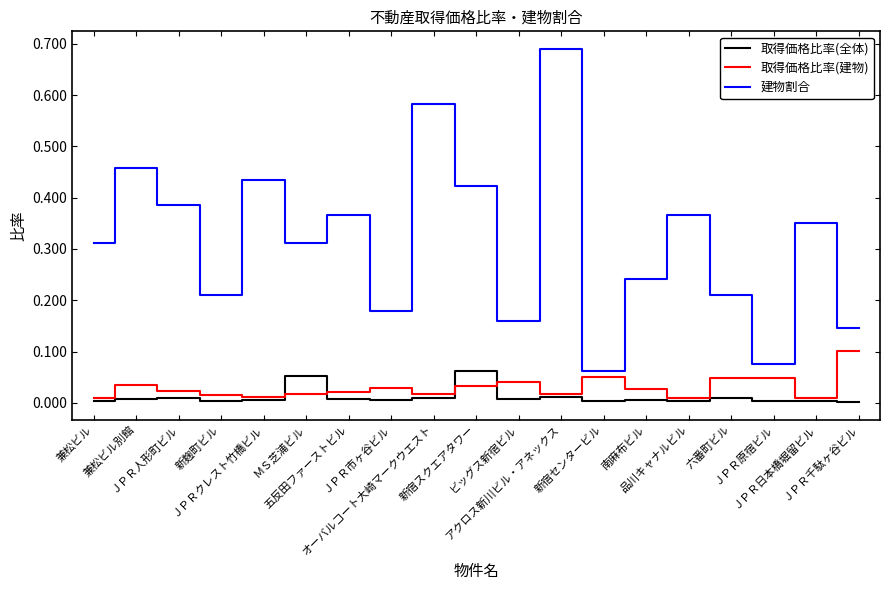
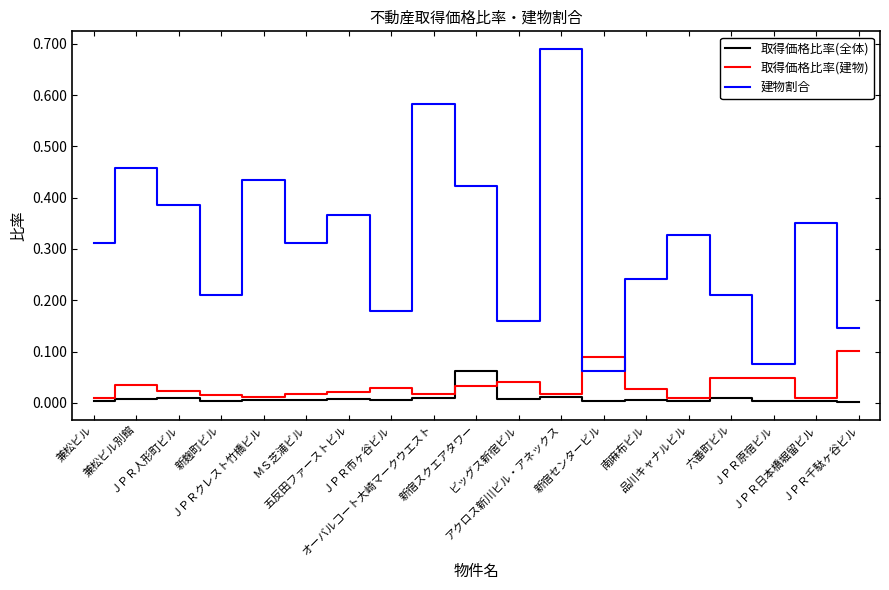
  {
    "取得価格比率(全体)": {
      "兼松ビル": 0.00,
      "兼松ビル別館": 0.01,
      "ＪＰＲ人形町ビル": 0.01,
      "新麹町ビル": 0.00,
      "ＪＰＲクレスト竹橋ビル": 0.00,
-     "ＭＳ芝浦ビル": 0.05,
+     "ＭＳ芝浦ビル": 0.01,
      "五反田ファーストビル": 0.01,
      "ＪＰＲ市ヶ谷ビル": 0.01,
      "オーバルコート大崎マークウエスト": 0.01,
      "新宿スクエアタワー": 0.06,
      "ビッグス新宿ビル": 0.01,
      "アクロス新川ビル・アネックス": 0.01,
      "新宿センタービル": 0.00,
      "南麻布ビル": 0.01,
      "品川キャナルビル": 0.00,
      "六番町ビル": 0.01,
      "ＪＰＲ原宿ビル": 0.00,
      "ＪＰＲ日本橋堀留ビル": 0.00,
      "ＪＰＲ千駄ヶ谷ビル": 0.00
    },
    "取得価格比率(建物)": {
      "兼松ビル": 0.01,
      "兼松ビル別館": 0.03,
      "ＪＰＲ人形町ビル": 0.02,
      "新麹町ビル": 0.02,
      "ＪＰＲクレスト竹橋ビル": 0.01,
      "ＭＳ芝浦ビル": 0.02,
      "五反田ファーストビル": 0.02,
      "ＪＰＲ市ヶ谷ビル": 0.03,
      "オーバルコート大崎マークウエスト": 0.02,
      "新宿スクエアタワー": 0.03,
      "ビッグス新宿ビル": 0.04,
      "アクロス新川ビル・アネックス": 0.02,
-     "新宿センタービル": 0.05,
+     "新宿センタービル": 0.09,
      "南麻布ビル": 0.03,
      "品川キャナルビル": 0.01,
      "六番町ビル": 0.05,
      "ＪＰＲ原宿ビル": 0.05,
      "ＪＰＲ日本橋堀留ビル": 0.01,
      "ＪＰＲ千駄ヶ谷ビル": 0.10
    },
    "建物割合": {
      "兼松ビル": 0.31,
      "兼松ビル別館": 0.46,
      "ＪＰＲ人形町ビル": 0.39,
      "新麹町ビル": 0.21,
      "ＪＰＲクレスト竹橋ビル": 0.43,
      "ＭＳ芝浦ビル": 0.31,
      "五反田ファーストビル": 0.37,
      "ＪＰＲ市ヶ谷ビル": 0.18,
      "オーバルコート大崎マークウエスト": 0.58,
      "新宿スクエアタワー": 0.42,
      "ビッグス新宿ビル": 0.16,
      "アクロス新川ビル・アネックス": 0.69,
      "新宿センタービル": 0.06,
      "南麻布ビル": 0.24,
-     "品川キャナルビル": 0.37,
+     "品川キャナルビル": 0.33,
      "六番町ビル": 0.21,
      "ＪＰＲ原宿ビル": 0.08,
      "ＪＰＲ日本橋堀留ビル": 0.35,
      "ＪＰＲ千駄ヶ谷ビル": 0.15
    }
  }
